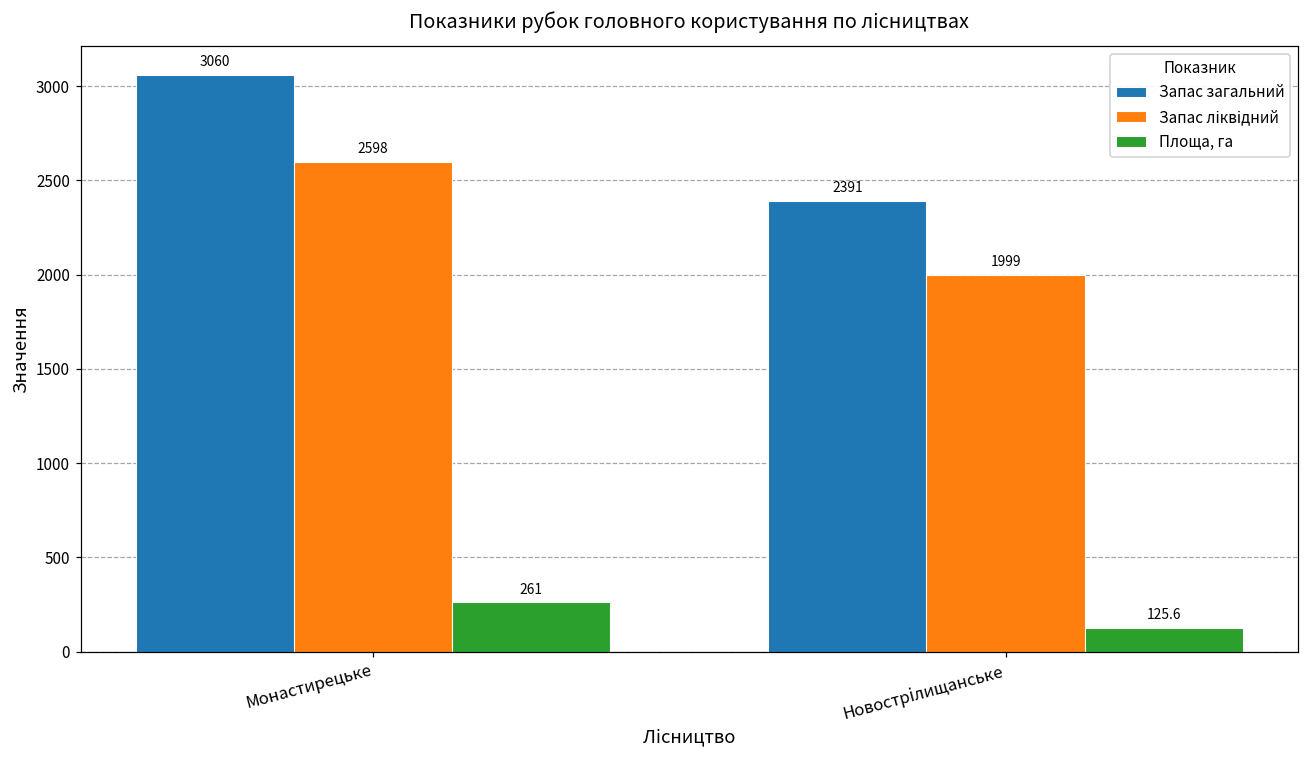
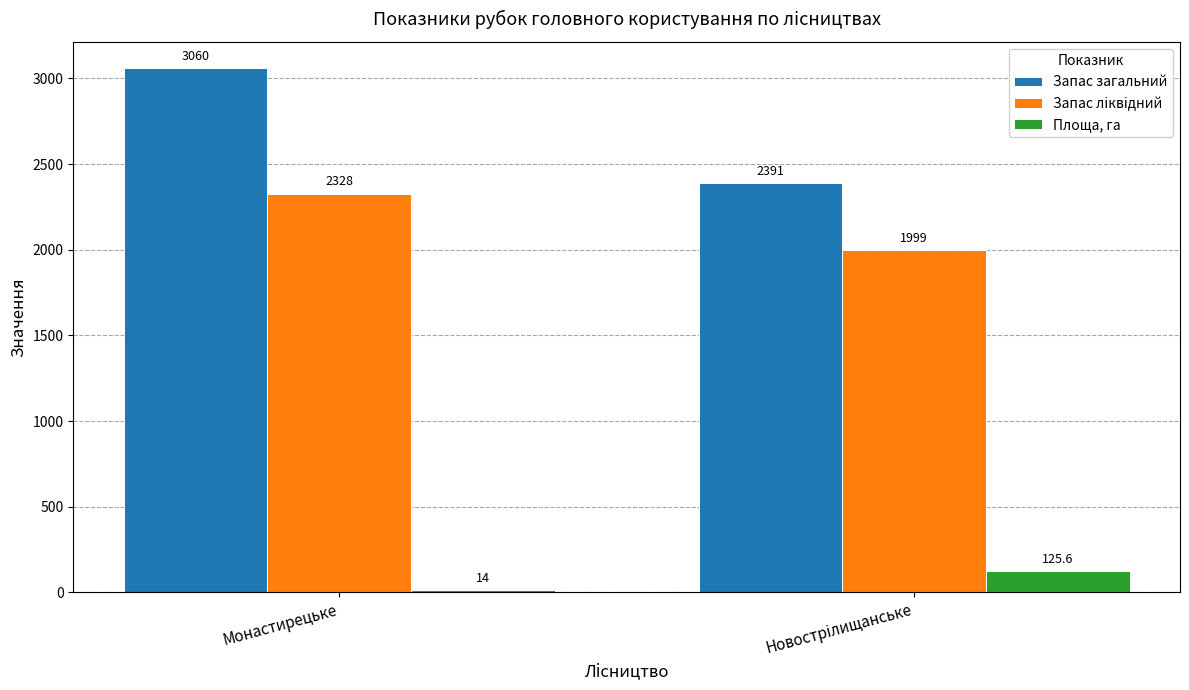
  {
    "Запас загальний": {
      "Монастирецьке": 3060,
      "Новострілищанське": 2391
    },
    "Запас ліквідний": {
-     "Монастирецьке": 2598,
+     "Монастирецьке": 2328,
      "Новострілищанське": 1999
    },
    "Площа, га": {
-     "Монастирецьке": 261,
+     "Монастирецьке": 14,
      "Новострілищанське": 125.6
    }
  }
